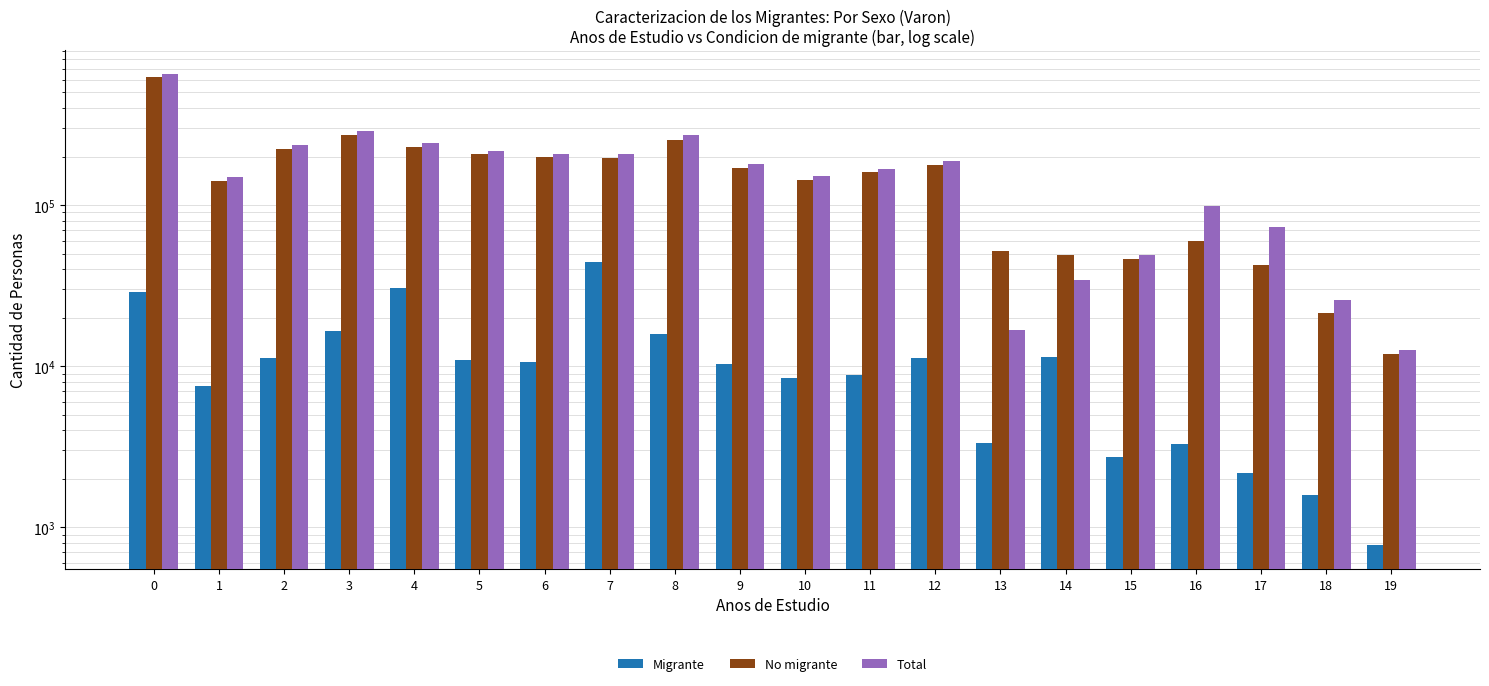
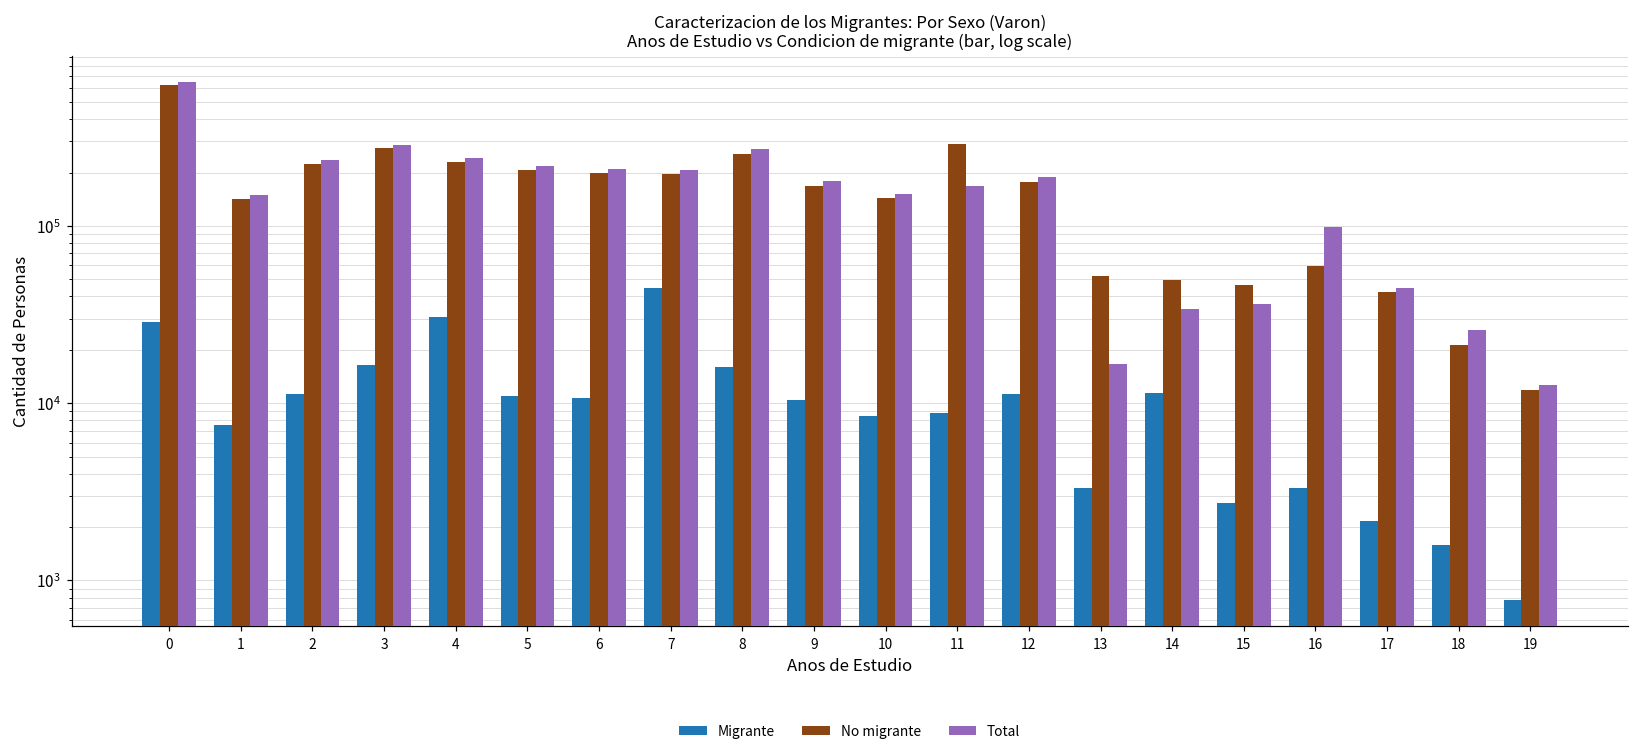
  {
    "Migrante": {
      "0": 29000,
      "1": 8000,
      "2": 11000,
      "3": 16000,
      "4": 31000,
      "5": 11000,
      "6": 11000,
      "7": 45000,
      "8": 16000,
      "9": 10000,
      "10": 8000,
      "11": 9000,
      "12": 11000,
      "13": 3300,
      "14": 11000,
      "15": 2700,
      "16": 3300,
      "17": 2200,
      "18": 1600,
      "19": 800
    },
    "No migrante": {
      "0": 620000,
      "1": 140000,
      "2": 220000,
      "3": 270000,
      "4": 230000,
      "5": 210000,
      "6": 200000,
      "7": 200000,
      "8": 250000,
      "9": 170000,
      "10": 140000,
-     "11": 160000,
+     "11": 290000,
      "12": 180000,
      "13": 52000,
      "14": 49000,
      "15": 46000,
      "16": 60000,
      "17": 43000,
      "18": 21000,
      "19": 12000
    },
    "Total": {
      "0": 650000,
      "1": 150000,
      "2": 230000,
      "3": 290000,
      "4": 240000,
      "5": 220000,
      "6": 210000,
      "7": 210000,
      "8": 270000,
      "9": 180000,
      "10": 150000,
      "11": 170000,
      "12": 190000,
      "13": 17000,
      "14": 34000,
-     "15": 49000,
+     "15": 36000,
      "16": 100000,
-     "17": 70000,
+     "17": 45000,
      "18": 26000,
      "19": 13000
    }
  }
